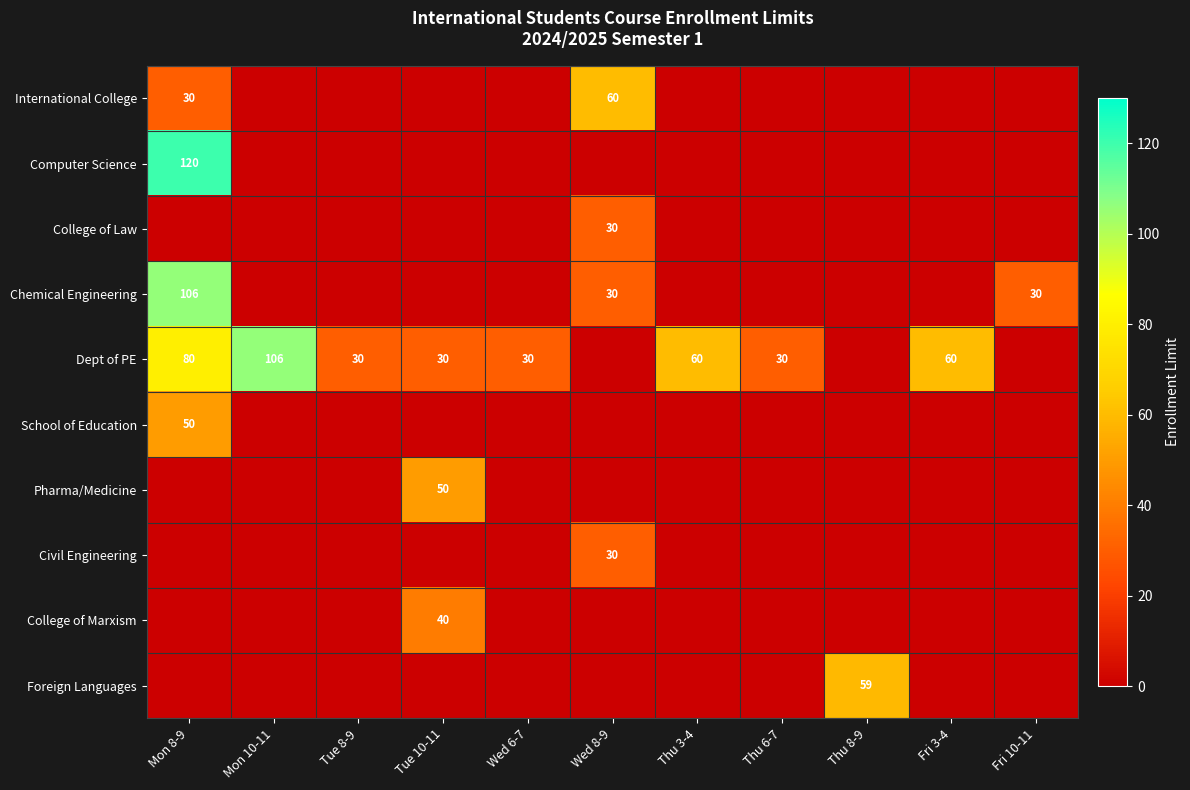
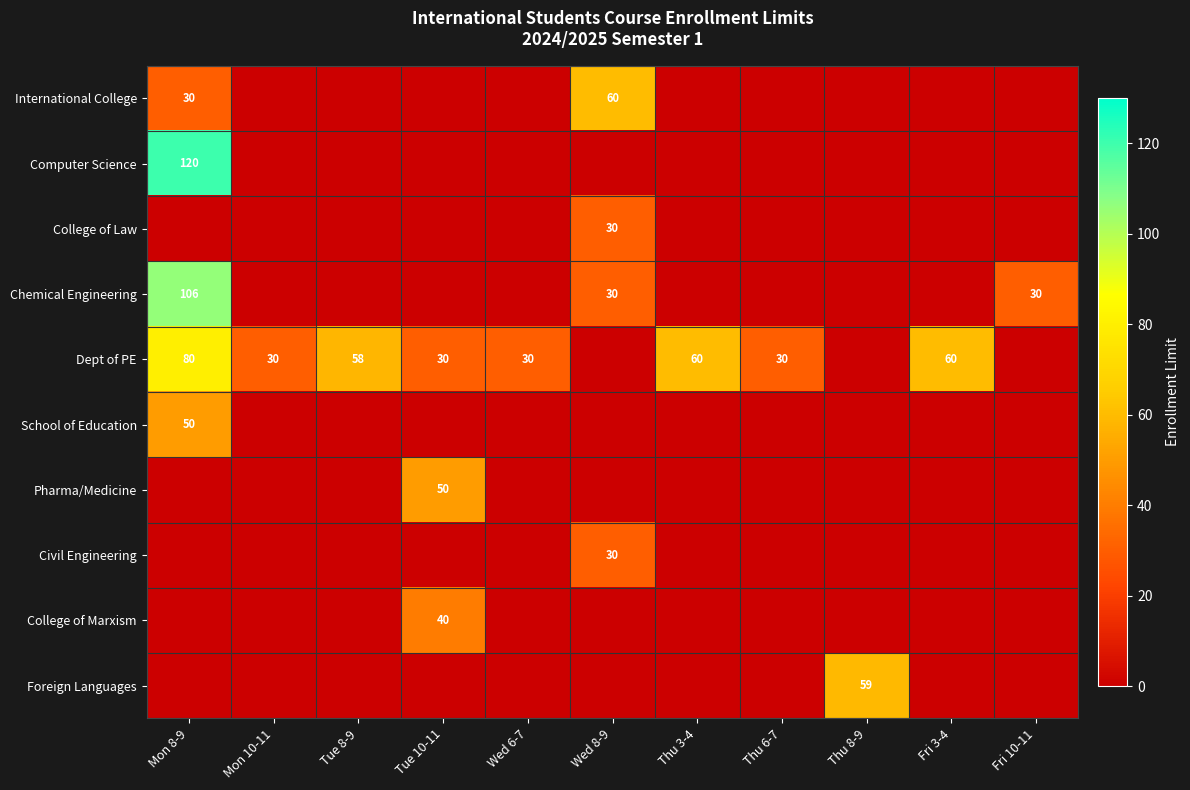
  {
    "International College": {
      "Mon 8-9": 30,
      "Wed 8-9": 60
    },
    "Computer Science": {
      "Mon 8-9": 120
    },
    "College of Law": {
      "Wed 8-9": 30
    },
    "Chemical Engineering": {
      "Mon 8-9": 106,
      "Wed 8-9": 30,
      "Fri 10-11": 30
    },
    "Dept of PE": {
      "Mon 8-9": 80,
-     "Mon 10-11": 106,
-     "Tue 8-9": 30,
+     "Mon 10-11": 30,
+     "Tue 8-9": 58,
      "Tue 10-11": 30,
      "Wed 6-7": 30,
      "Thu 3-4": 60,
      "Thu 6-7": 30,
      "Fri 3-4": 60
    },
    "School of Education": {
      "Mon 8-9": 50
    },
    "Pharma/Medicine": {
      "Tue 10-11": 50
    },
    "Civil Engineering": {
      "Wed 8-9": 30
    },
    "College of Marxism": {
      "Tue 10-11": 40
    },
    "Foreign Languages": {
      "Thu 8-9": 59
    }
  }
